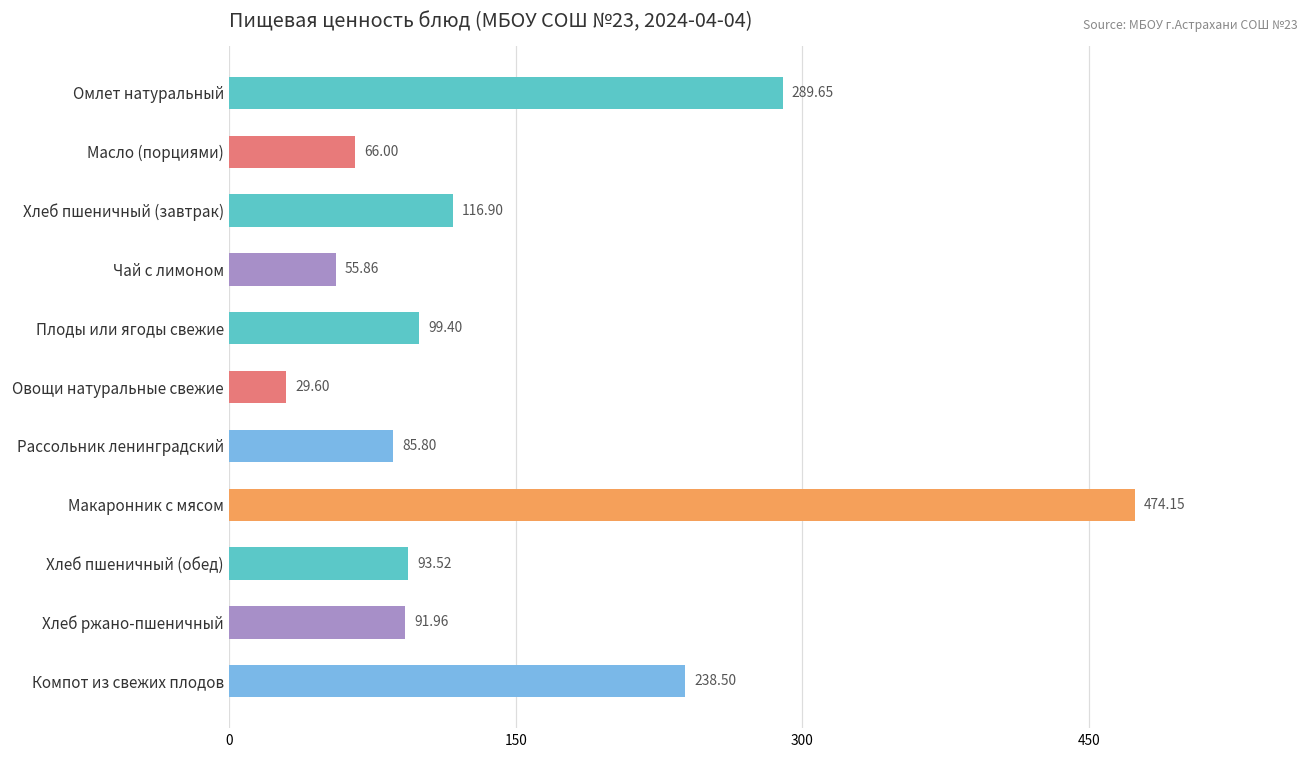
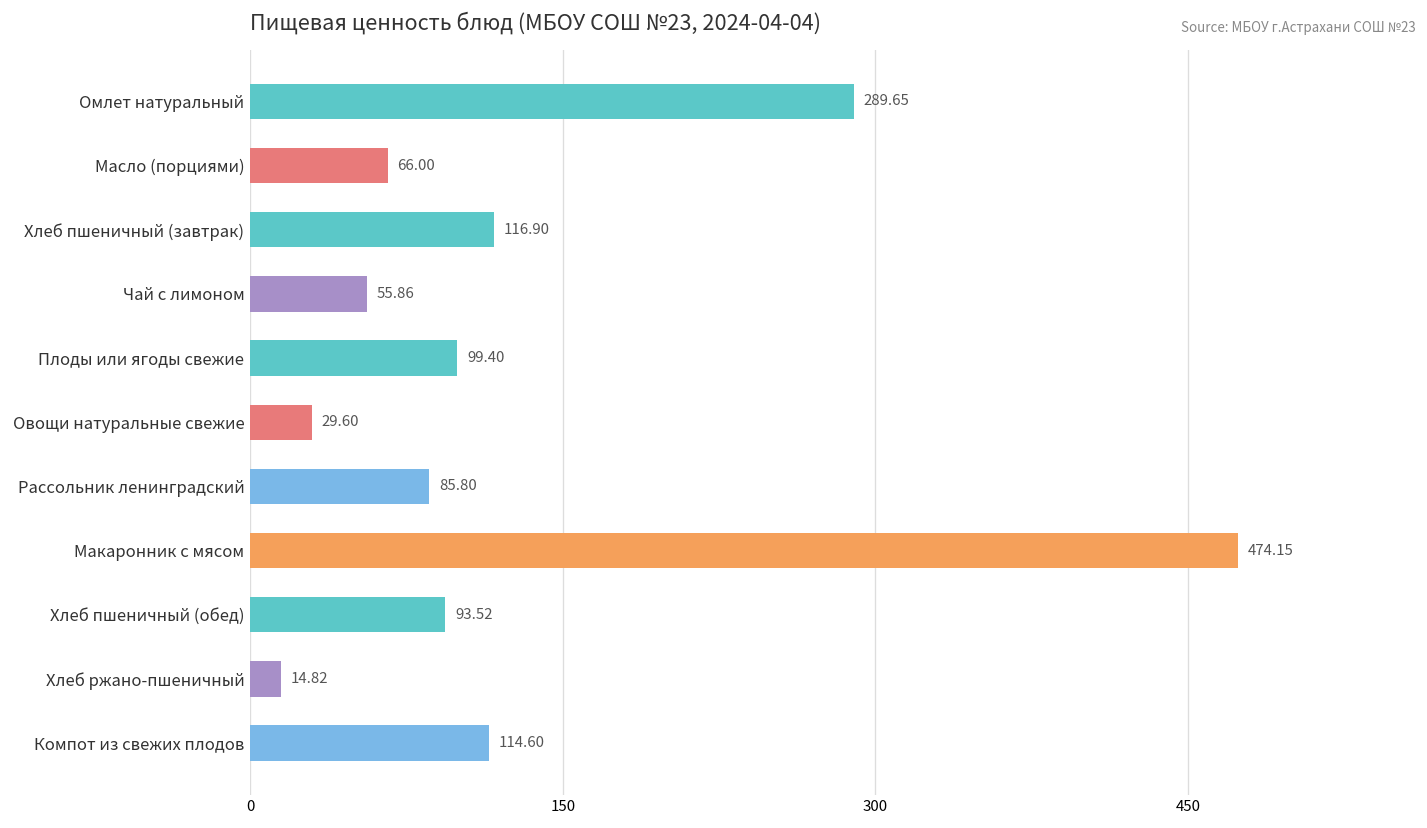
  {
    "Омлет натуральный": 289.65,
    "Масло (порциями)": 66.00,
    "Хлеб пшеничный (завтрак)": 116.90,
    "Чай с лимоном": 55.86,
    "Плоды или ягоды свежие": 99.40,
    "Овощи натуральные свежие": 29.60,
    "Рассольник ленинградский": 85.80,
    "Макаронник с мясом": 474.15,
    "Хлеб пшеничный (обед)": 93.52,
-   "Хлеб ржано-пшеничный": 91.96,
-   "Компот из свежих плодов": 238.50
+   "Хлеб ржано-пшеничный": 14.82,
+   "Компот из свежих плодов": 114.60
  }
